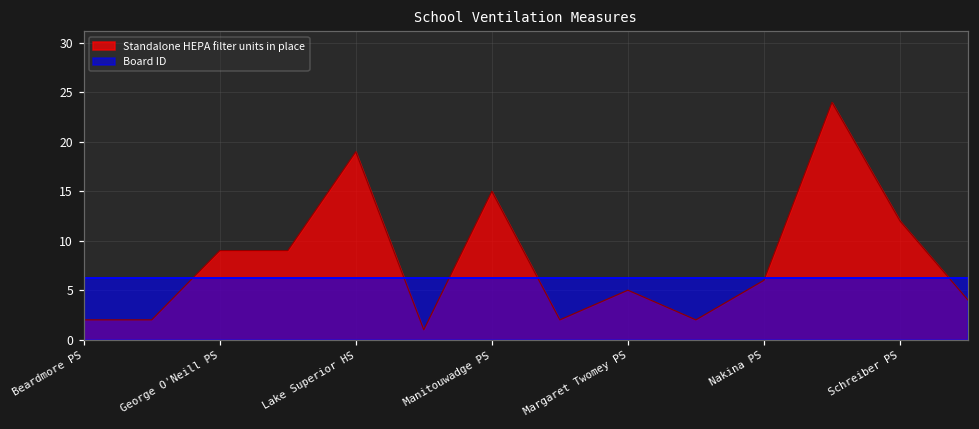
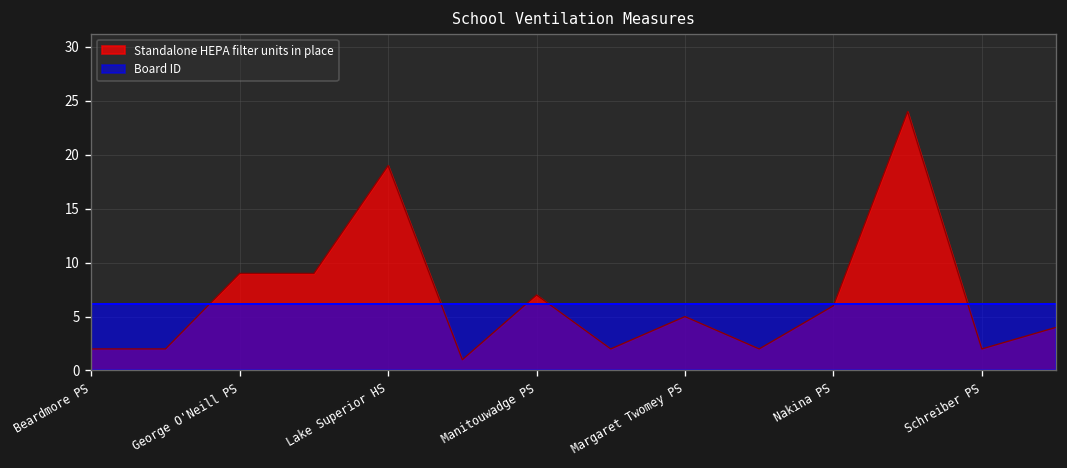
  {
    "Standalone HEPA filter units in place": {
      "Beardmore PS": 2,
      "George O'Neill PS": 9,
      "Lake Superior HS": 19,
-     "Manitouwadge PS": 15,
+     "Manitouwadge PS": 7,
      "Margaret Twomey PS": 5,
-     "Schreiber PS": 12
+     "Schreiber PS": 2
    },
    "Board ID": {
      "Beardmore PS": 6,
      "George O'Neill PS": 6,
      "Lake Superior HS": 6,
      "Manitouwadge PS": 6,
      "Margaret Twomey PS": 6,
      "Schreiber PS": 6
    }
  }
